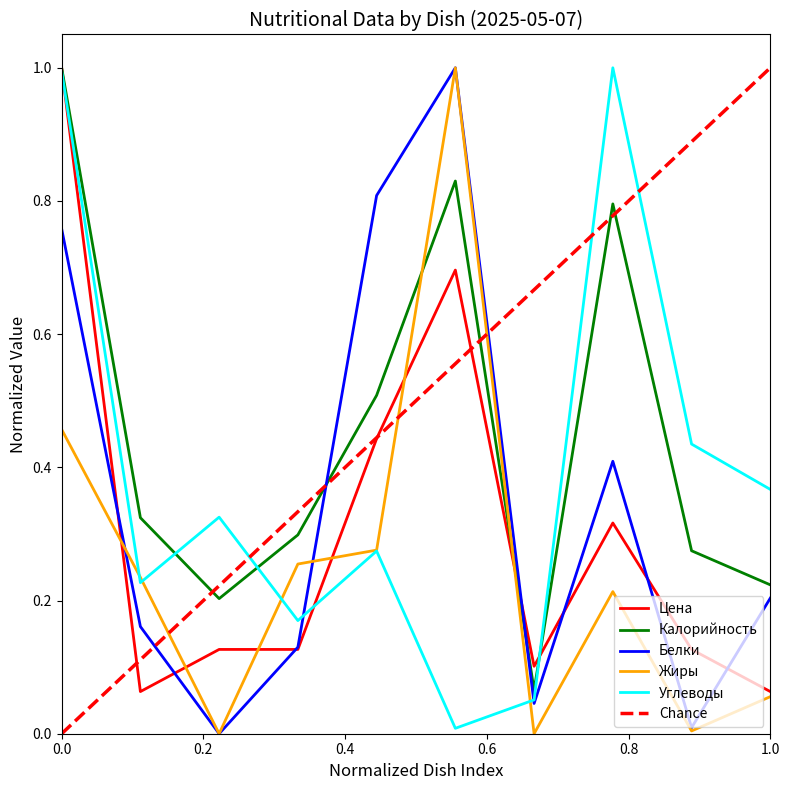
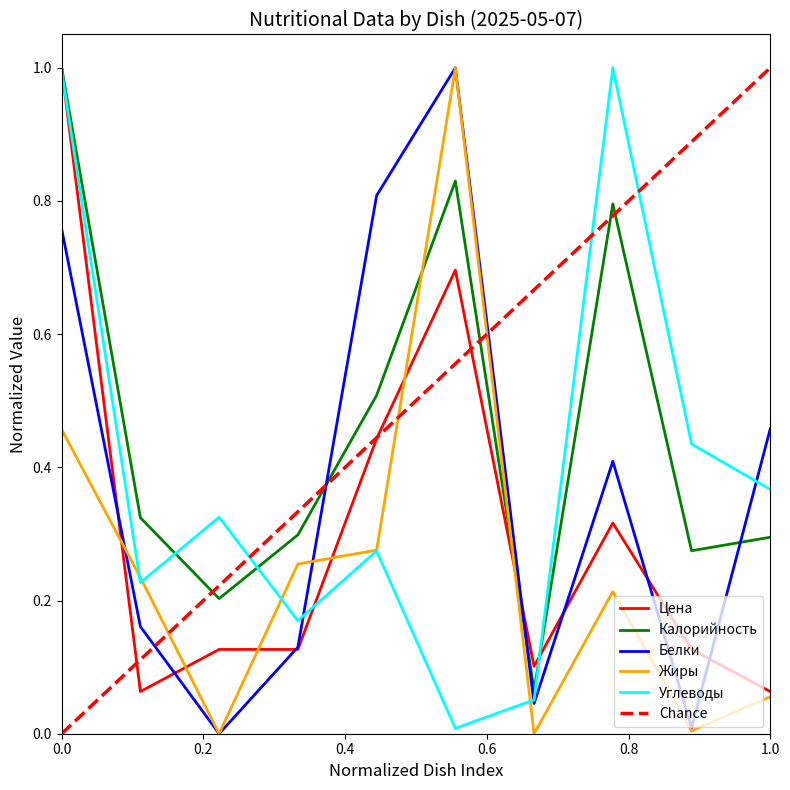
  {
    "Калорийность": {
-     "1.0": 0.22
+     "1.0": 0.30
    },
    "Белки": {
      "0.0": 0.76,
-     "1.0": 0.20
+     "1.0": 0.46
    },
    "Жиры": {
      "0.0": 0.46,
      "1.0": 0.06
    },
    "Углеводы": {
      "0.0": 1.00,
      "1.0": 0.37
    }
  }
